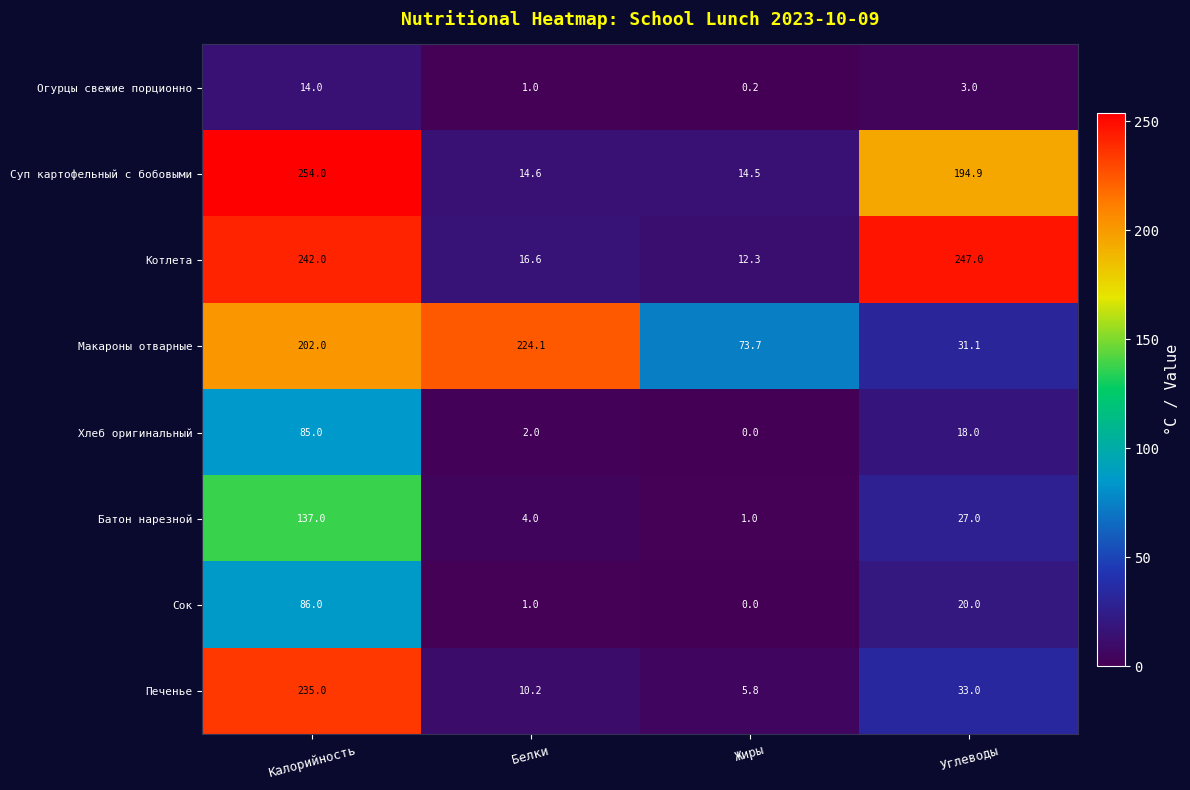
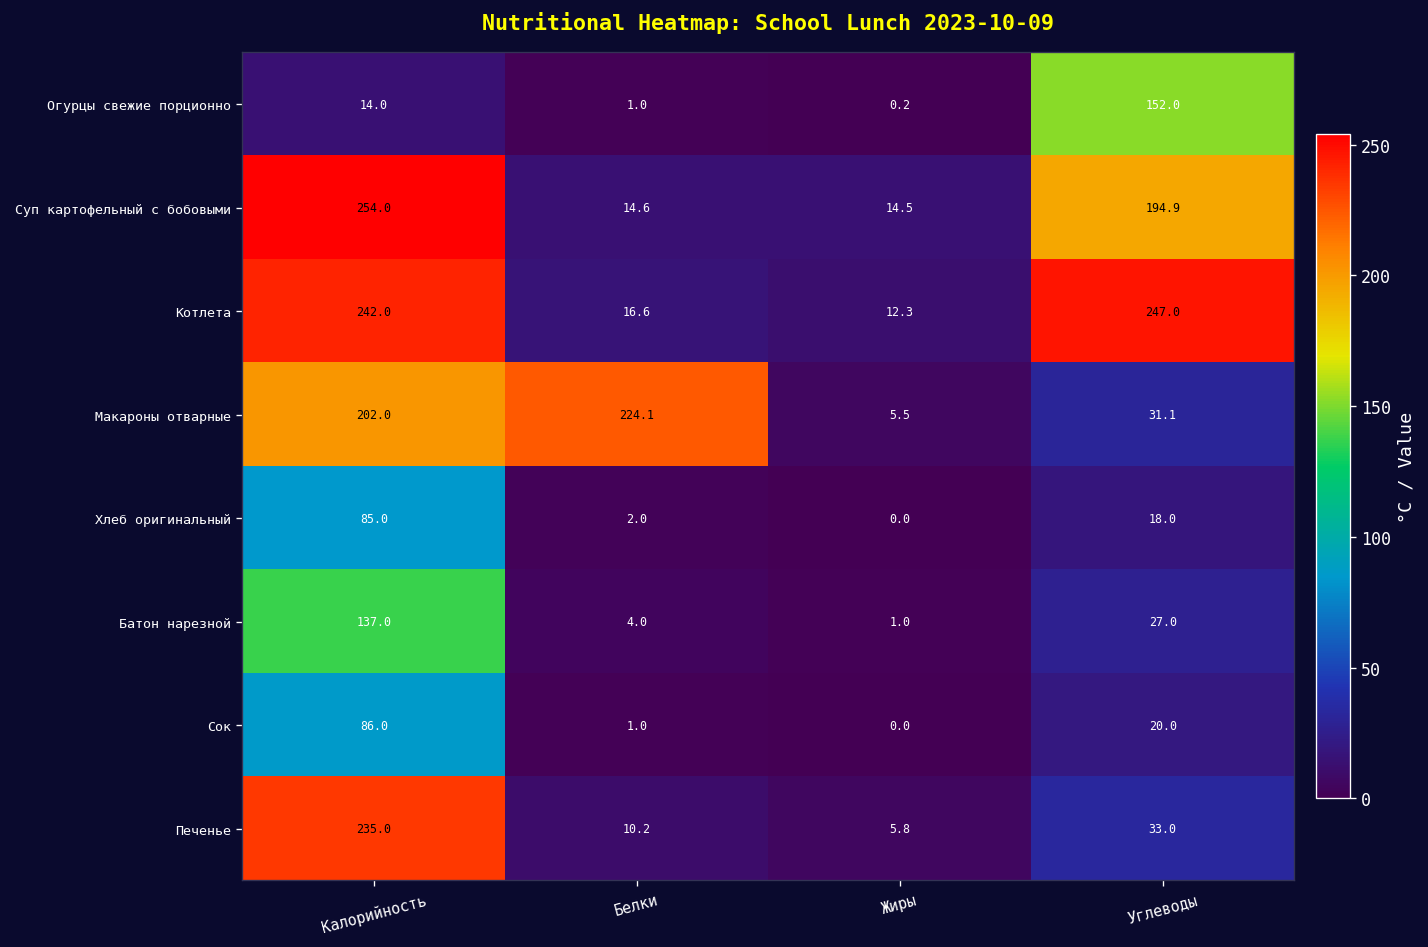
  {
    "Огурцы свежие порционно": {
      "Калорийность": 14.0,
      "Белки": 1.0,
      "Жиры": 0.2,
-     "Углеводы": 3.0
+     "Углеводы": 152.0
    },
    "Суп картофельный с бобовыми": {
      "Калорийность": 254.0,
      "Белки": 14.6,
      "Жиры": 14.5,
      "Углеводы": 194.9
    },
    "Котлета": {
      "Калорийность": 242.0,
      "Белки": 16.6,
      "Жиры": 12.3,
      "Углеводы": 247.0
    },
    "Макароны отварные": {
      "Калорийность": 202.0,
      "Белки": 224.1,
-     "Жиры": 73.7,
+     "Жиры": 5.5,
      "Углеводы": 31.1
    },
    "Хлеб оригинальный": {
      "Калорийность": 85.0,
      "Белки": 2.0,
      "Жиры": 0.0,
      "Углеводы": 18.0
    },
    "Батон нарезной": {
      "Калорийность": 137.0,
      "Белки": 4.0,
      "Жиры": 1.0,
      "Углеводы": 27.0
    },
    "Сок": {
      "Калорийность": 86.0,
      "Белки": 1.0,
      "Жиры": 0.0,
      "Углеводы": 20.0
    },
    "Печенье": {
      "Калорийность": 235.0,
      "Белки": 10.2,
      "Жиры": 5.8,
      "Углеводы": 33.0
    }
  }
